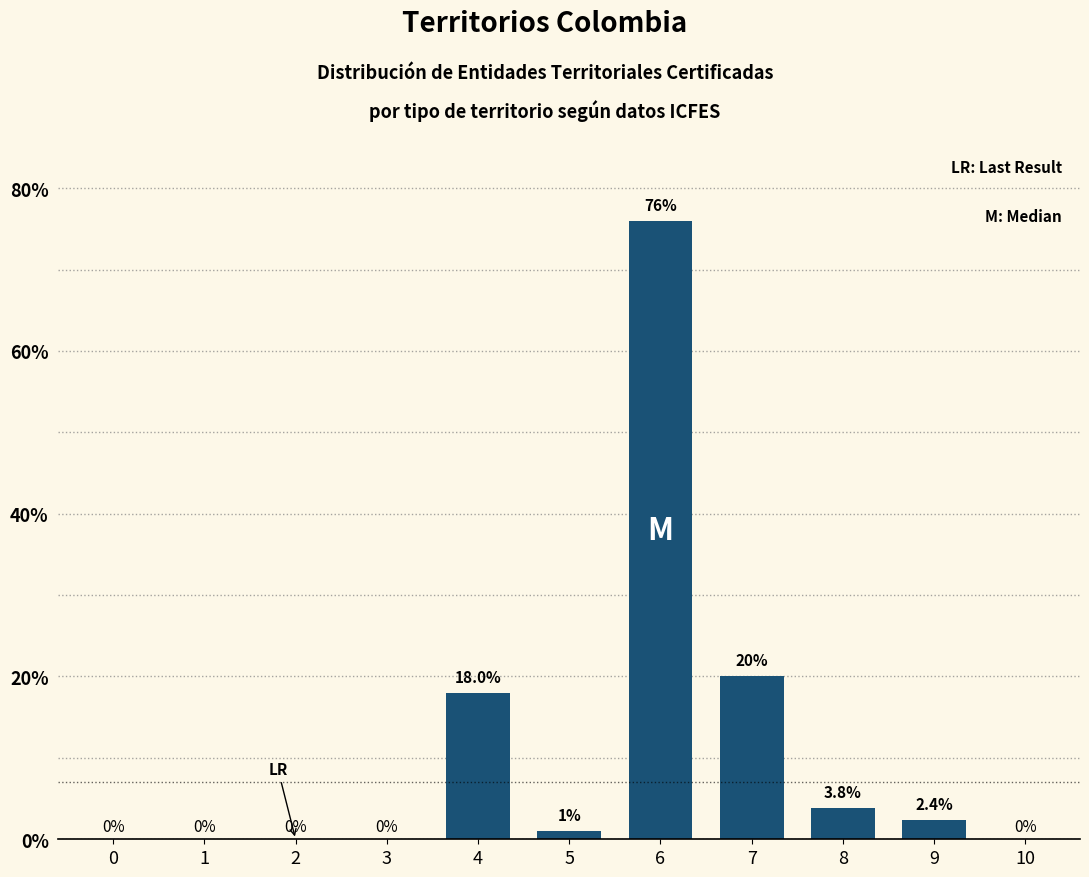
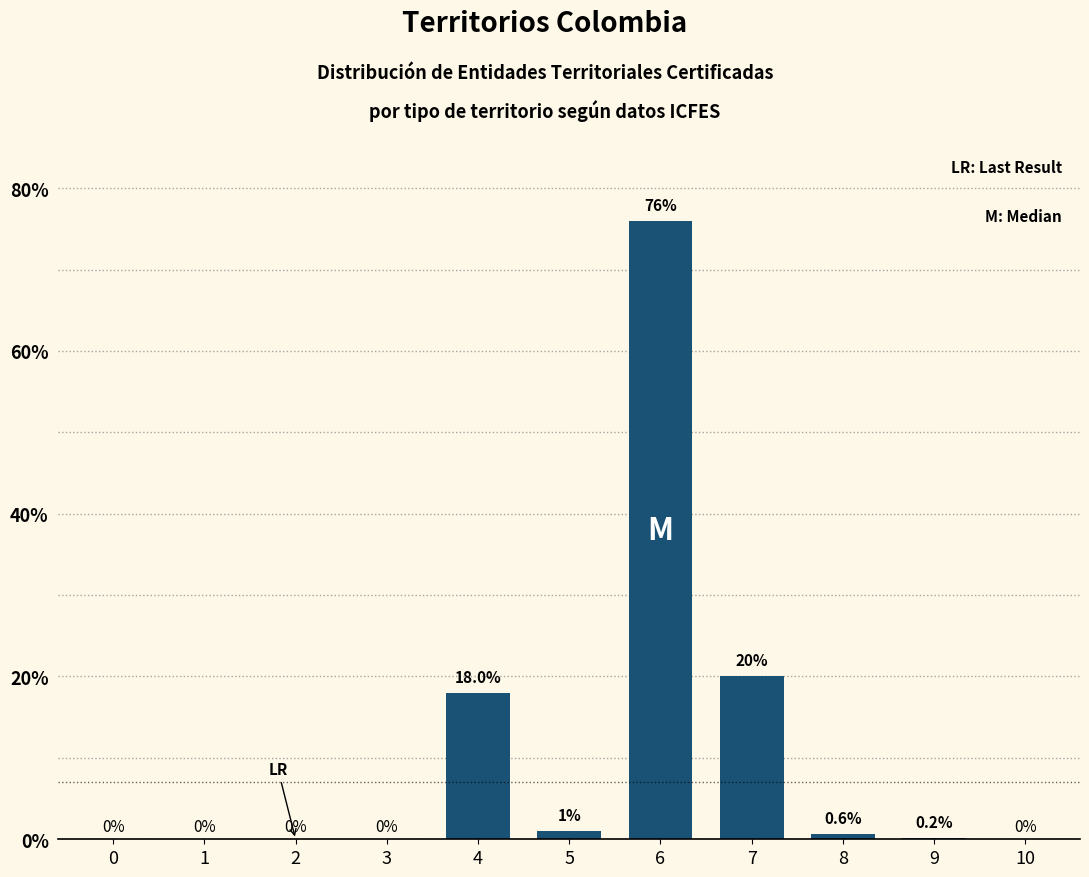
  {
    "0": "0%",
    "1": "0%",
    "3": "0%",
    "4": "18.0%",
    "5": "1%",
    "6": "76%",
    "7": "20%",
-   "8": "3.8%",
-   "9": "2.4%",
+   "8": "0.6%",
+   "9": "0.2%",
    "10": "0%"
  }
